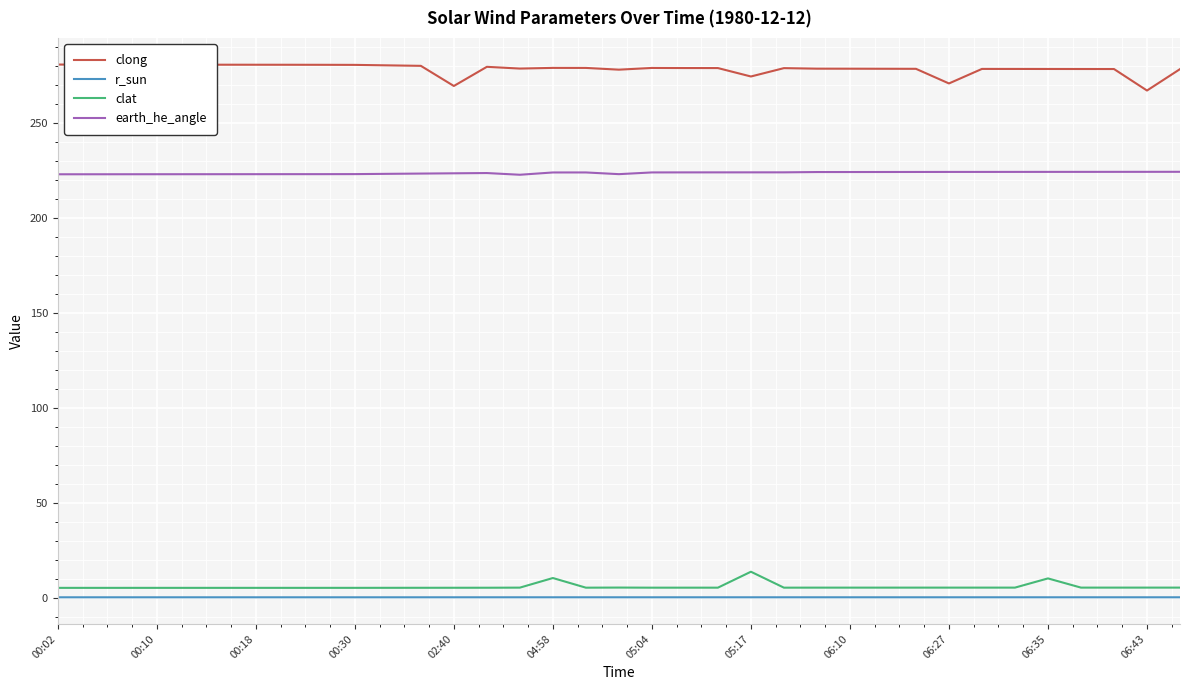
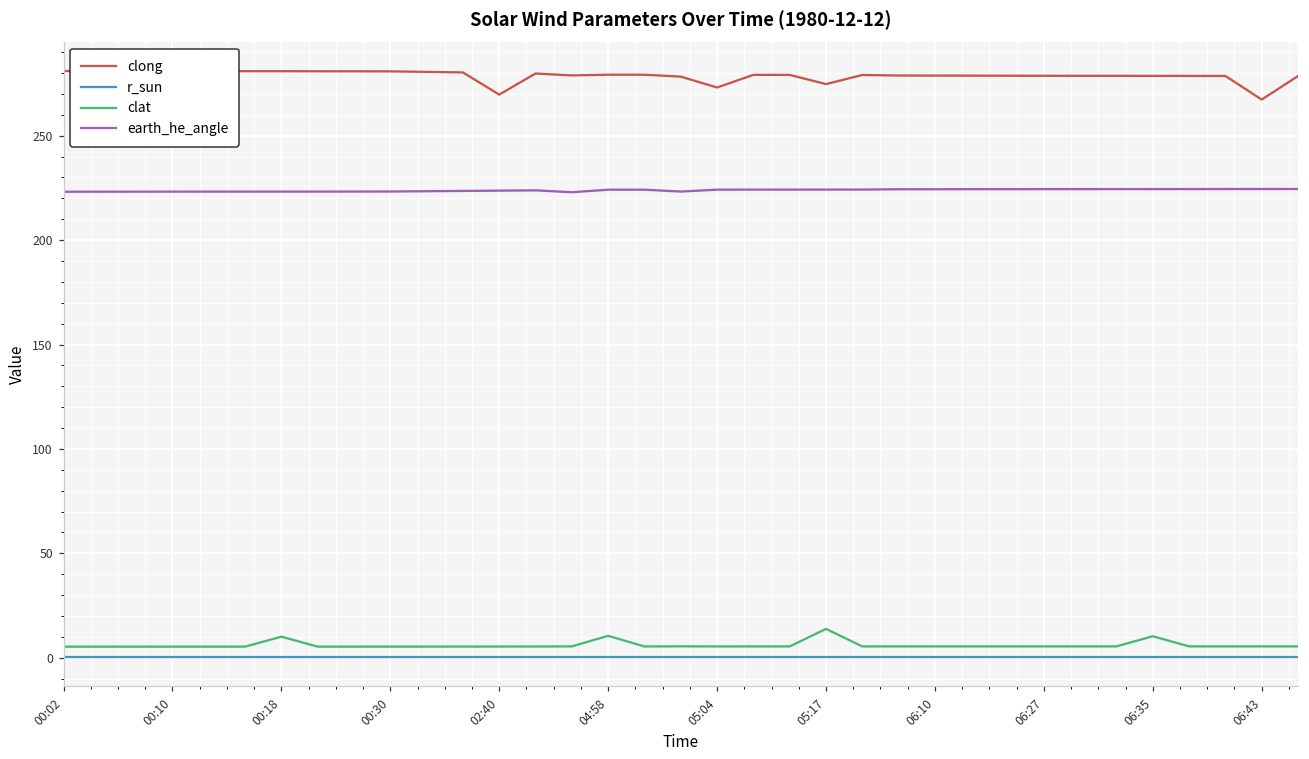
  {
    "clong": {
      "00:02": 281,
      "00:18": 281,
      "00:30": 281,
      "02:40": 270,
      "04:58": 279,
-     "05:04": 279,
+     "05:04": 273,
      "05:17": 275,
      "06:10": 279,
-     "06:27": 271,
+     "06:27": 279,
      "06:35": 279,
      "06:43": 267
    },
    "r_sun": {
      "00:02": 0,
      "00:10": 0,
      "00:18": 0,
      "00:30": 0,
      "02:40": 0,
      "04:58": 0,
      "05:04": 0,
      "05:17": 0,
      "06:10": 0,
      "06:27": 0,
      "06:35": 0,
      "06:43": 0
    },
    "clat": {
      "00:02": 5,
      "00:10": 5,
-     "00:18": 5,
+     "00:18": 10,
      "00:30": 5,
      "02:40": 5,
      "04:58": 11,
      "05:04": 5,
      "05:17": 14,
      "06:10": 5,
      "06:27": 5,
      "06:35": 10,
      "06:43": 5
    },
    "earth_he_angle": {
      "00:02": 223,
      "00:10": 223,
      "00:18": 223,
      "00:30": 223,
      "02:40": 224,
      "04:58": 224,
      "05:04": 224,
      "05:17": 224,
      "06:10": 224,
      "06:27": 224,
      "06:35": 224,
      "06:43": 224
    }
  }
